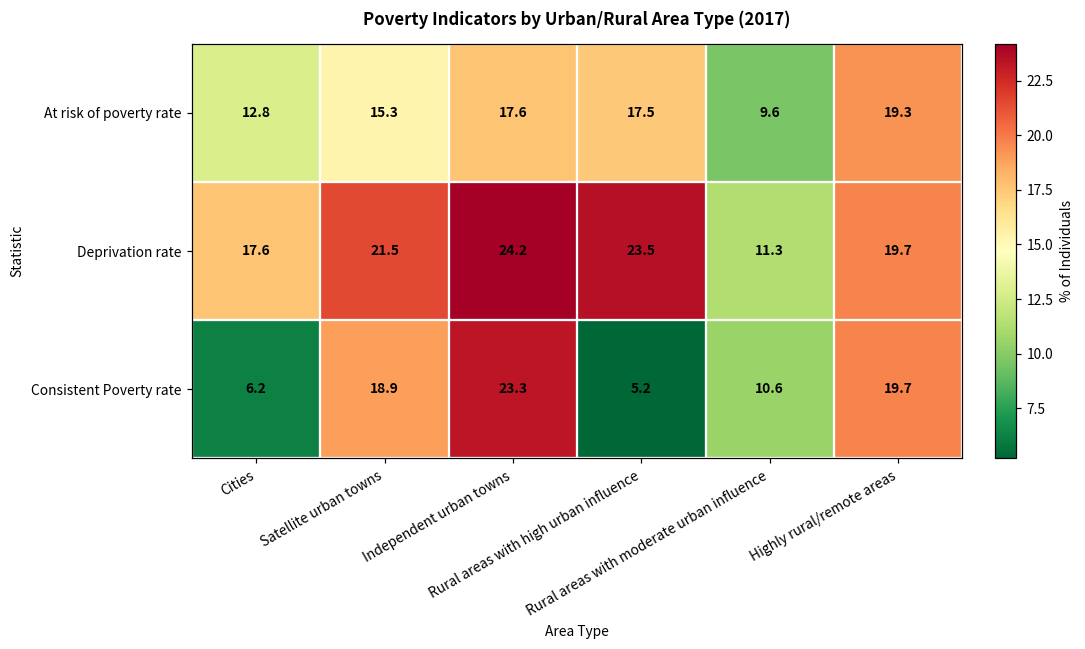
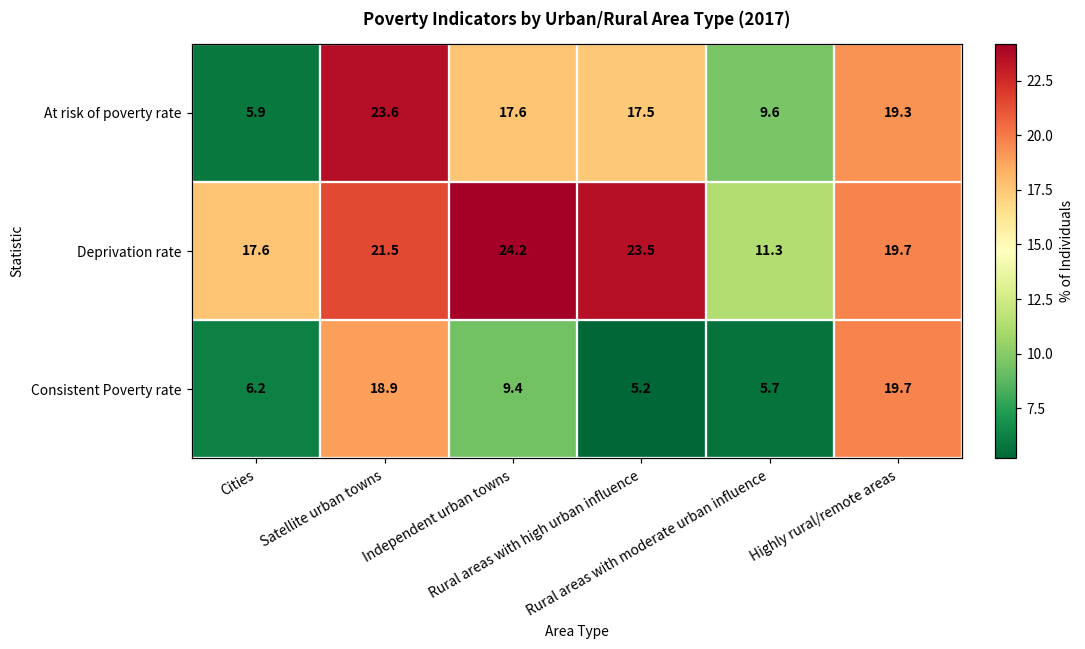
  {
    "At risk of poverty rate": {
-     "Cities": 12.8,
-     "Satellite urban towns": 15.3,
+     "Cities": 5.9,
+     "Satellite urban towns": 23.6,
      "Independent urban towns": 17.6,
      "Rural areas with high urban influence": 17.5,
      "Rural areas with moderate urban influence": 9.6,
      "Highly rural/remote areas": 19.3
    },
    "Deprivation rate": {
      "Cities": 17.6,
      "Satellite urban towns": 21.5,
      "Independent urban towns": 24.2,
      "Rural areas with high urban influence": 23.5,
      "Rural areas with moderate urban influence": 11.3,
      "Highly rural/remote areas": 19.7
    },
    "Consistent Poverty rate": {
      "Cities": 6.2,
      "Satellite urban towns": 18.9,
-     "Independent urban towns": 23.3,
+     "Independent urban towns": 9.4,
      "Rural areas with high urban influence": 5.2,
-     "Rural areas with moderate urban influence": 10.6,
+     "Rural areas with moderate urban influence": 5.7,
      "Highly rural/remote areas": 19.7
    }
  }
